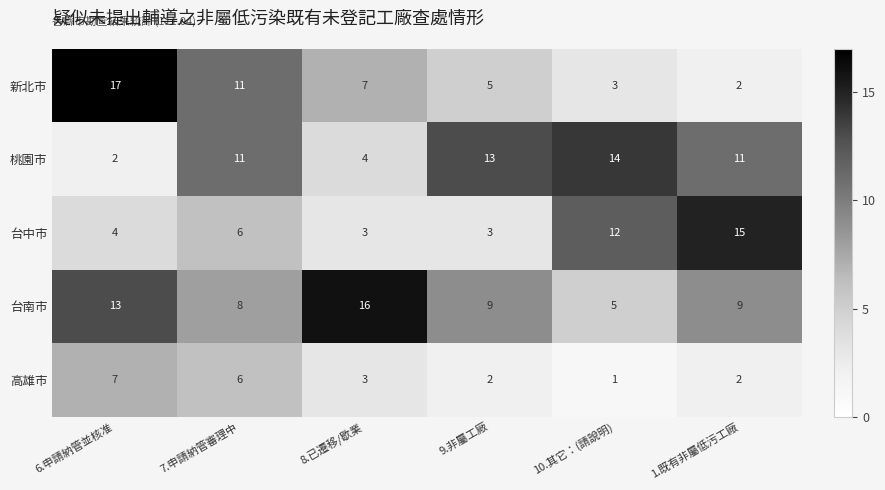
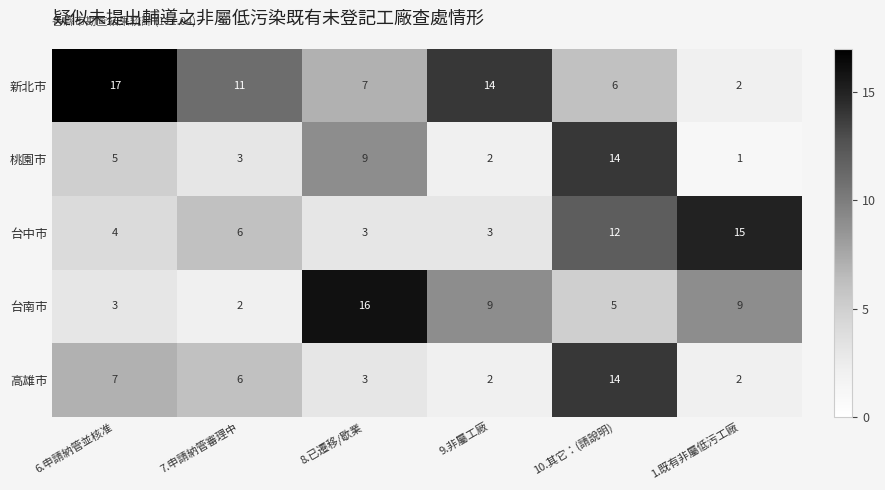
  {
    "新北市": {
      "6.申請納管並核准": 17,
      "7.申請納管審理中": 11,
      "8.已遷移/歇業": 7,
-     "9.非屬工廠": 5,
-     "10.其它：(請說明)": 3,
+     "9.非屬工廠": 14,
+     "10.其它：(請說明)": 6,
      "1.既有非屬低污工廠": 2
    },
    "桃園市": {
-     "6.申請納管並核准": 2,
-     "7.申請納管審理中": 11,
-     "8.已遷移/歇業": 4,
-     "9.非屬工廠": 13,
+     "6.申請納管並核准": 5,
+     "7.申請納管審理中": 3,
+     "8.已遷移/歇業": 9,
+     "9.非屬工廠": 2,
      "10.其它：(請說明)": 14,
-     "1.既有非屬低污工廠": 11
+     "1.既有非屬低污工廠": 1
    },
    "台中市": {
      "6.申請納管並核准": 4,
      "7.申請納管審理中": 6,
      "8.已遷移/歇業": 3,
      "9.非屬工廠": 3,
      "10.其它：(請說明)": 12,
      "1.既有非屬低污工廠": 15
    },
    "台南市": {
-     "6.申請納管並核准": 13,
-     "7.申請納管審理中": 8,
+     "6.申請納管並核准": 3,
+     "7.申請納管審理中": 2,
      "8.已遷移/歇業": 16,
      "9.非屬工廠": 9,
      "10.其它：(請說明)": 5,
      "1.既有非屬低污工廠": 9
    },
    "高雄市": {
      "6.申請納管並核准": 7,
      "7.申請納管審理中": 6,
      "8.已遷移/歇業": 3,
      "9.非屬工廠": 2,
-     "10.其它：(請說明)": 1,
+     "10.其它：(請說明)": 14,
      "1.既有非屬低污工廠": 2
    }
  }
